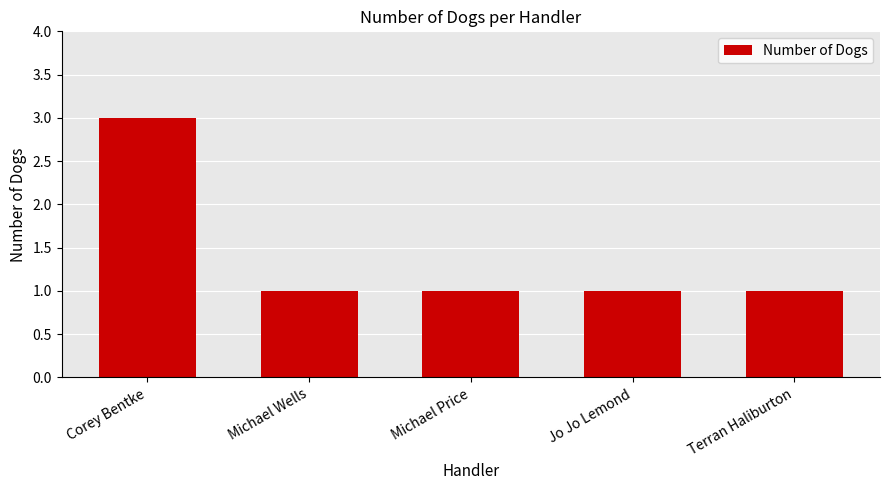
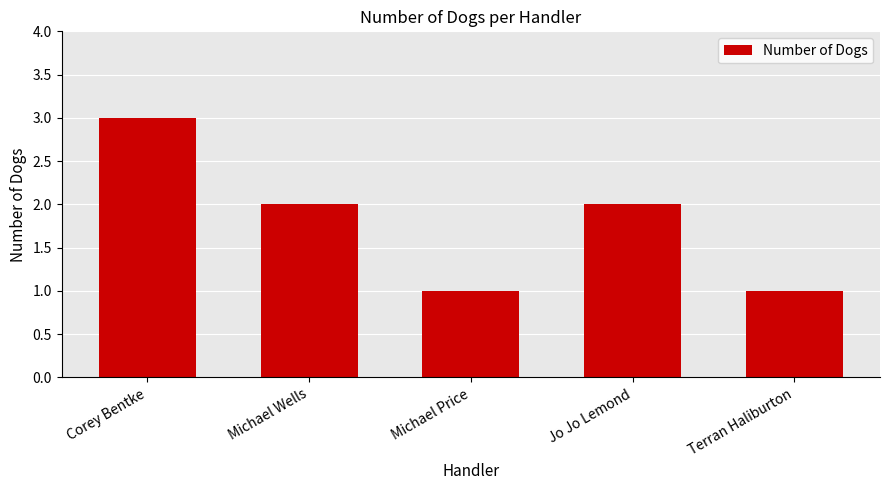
  {
    "Corey Bentke": 3,
-   "Michael Wells": 1,
+   "Michael Wells": 2,
    "Michael Price": 1,
-   "Jo Jo Lemond": 1,
+   "Jo Jo Lemond": 2,
    "Terran Haliburton": 1
  }
